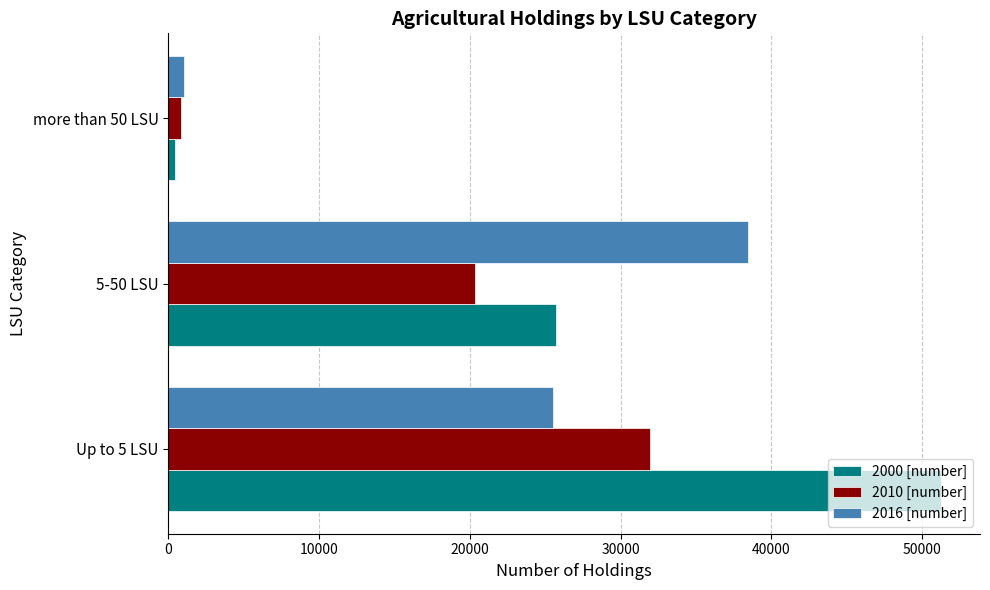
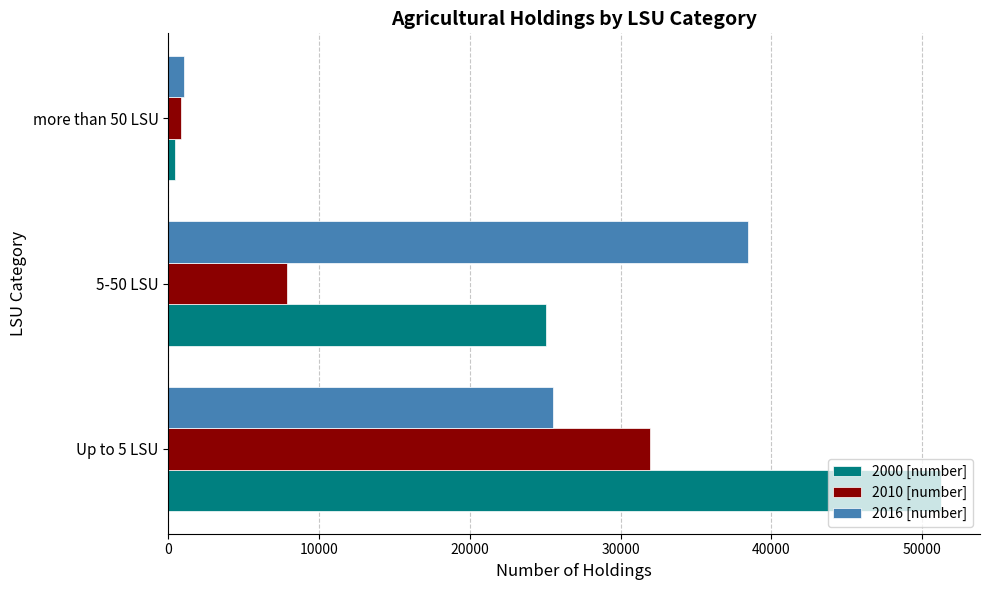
  {
    "2000 [number]": {
      "more than 50 LSU": 500,
-     "5-50 LSU": 25700
+     "5-50 LSU": 25100
    },
    "2010 [number]": {
      "more than 50 LSU": 900,
-     "5-50 LSU": 20300,
+     "5-50 LSU": 7900,
      "Up to 5 LSU": 32000
    },
    "2016 [number]": {
      "more than 50 LSU": 1100,
      "5-50 LSU": 38500,
      "Up to 5 LSU": 25500
    }
  }
